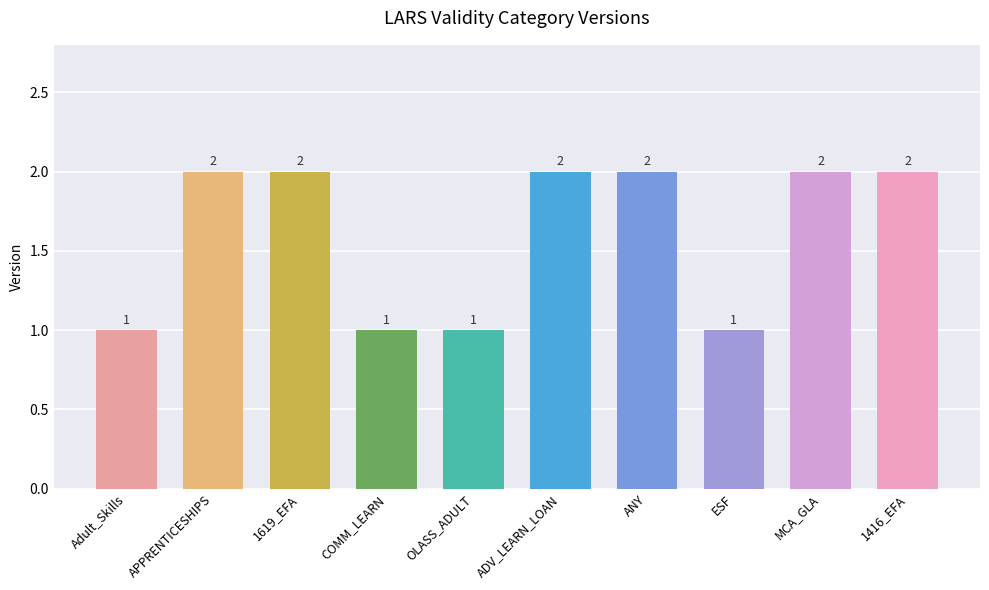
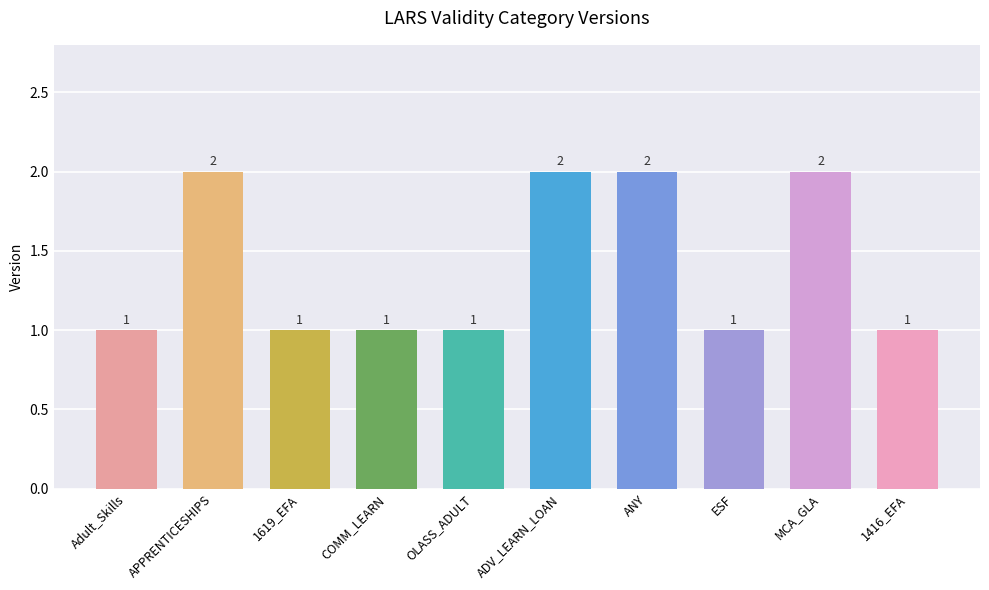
  {
    "Adult_Skills": 1,
    "APPRENTICESHIPS": 2,
-   "1619_EFA": 2,
+   "1619_EFA": 1,
    "COMM_LEARN": 1,
    "OLASS_ADULT": 1,
    "ADV_LEARN_LOAN": 2,
    "ANY": 2,
    "ESF": 1,
    "MCA_GLA": 2,
-   "1416_EFA": 2
+   "1416_EFA": 1
  }
